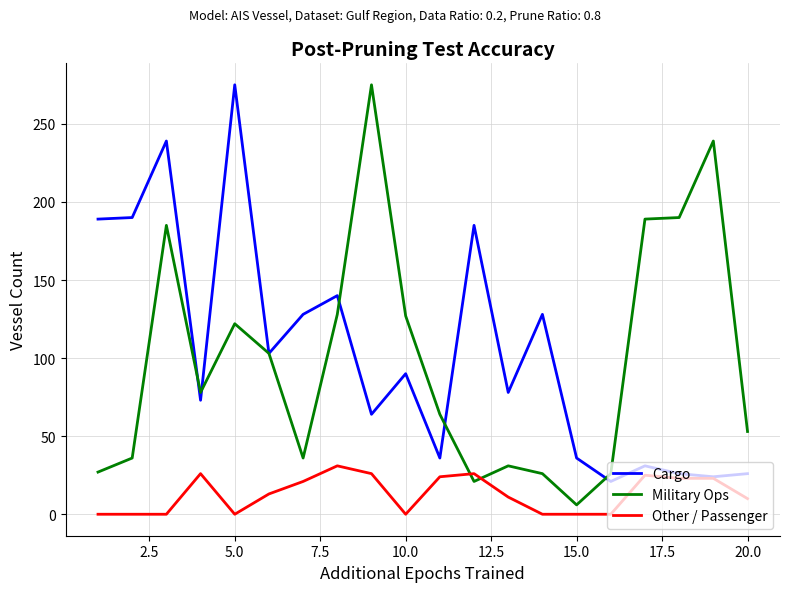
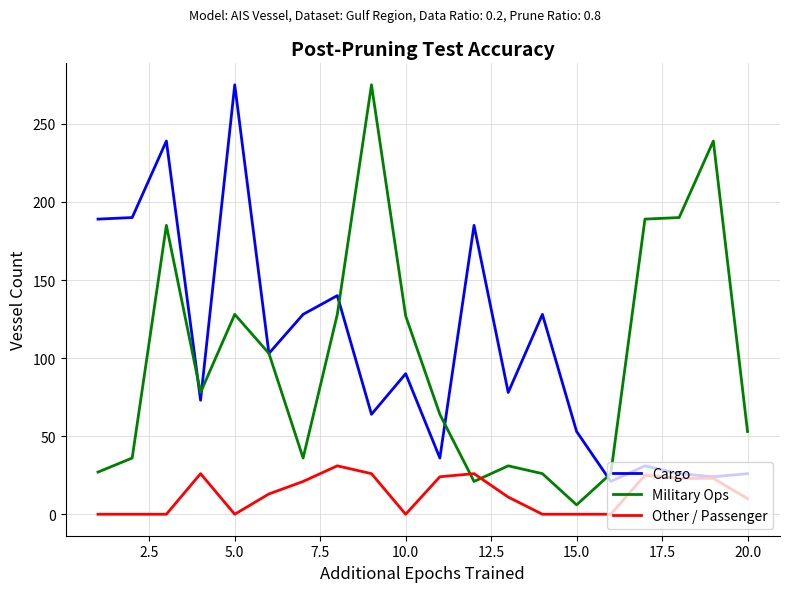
  {
    "Cargo": {
      "5.0": 275,
      "10.0": 90,
-     "15.0": 36
+     "15.0": 53
    },
    "Military Ops": {
-     "5.0": 122,
+     "5.0": 128,
      "10.0": 127,
      "15.0": 6,
      "20.0": 53
    },
    "Other / Passenger": {
      "5.0": 0,
      "10.0": 0,
      "15.0": 0
    }
  }
